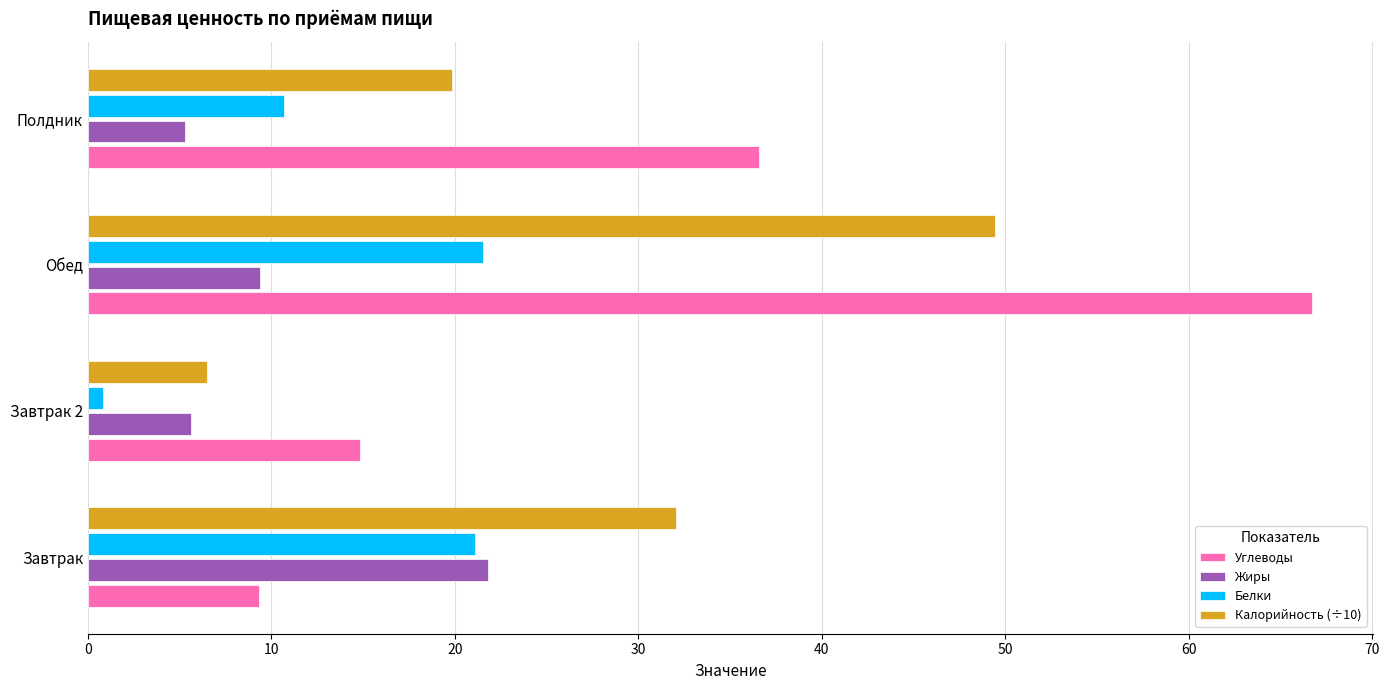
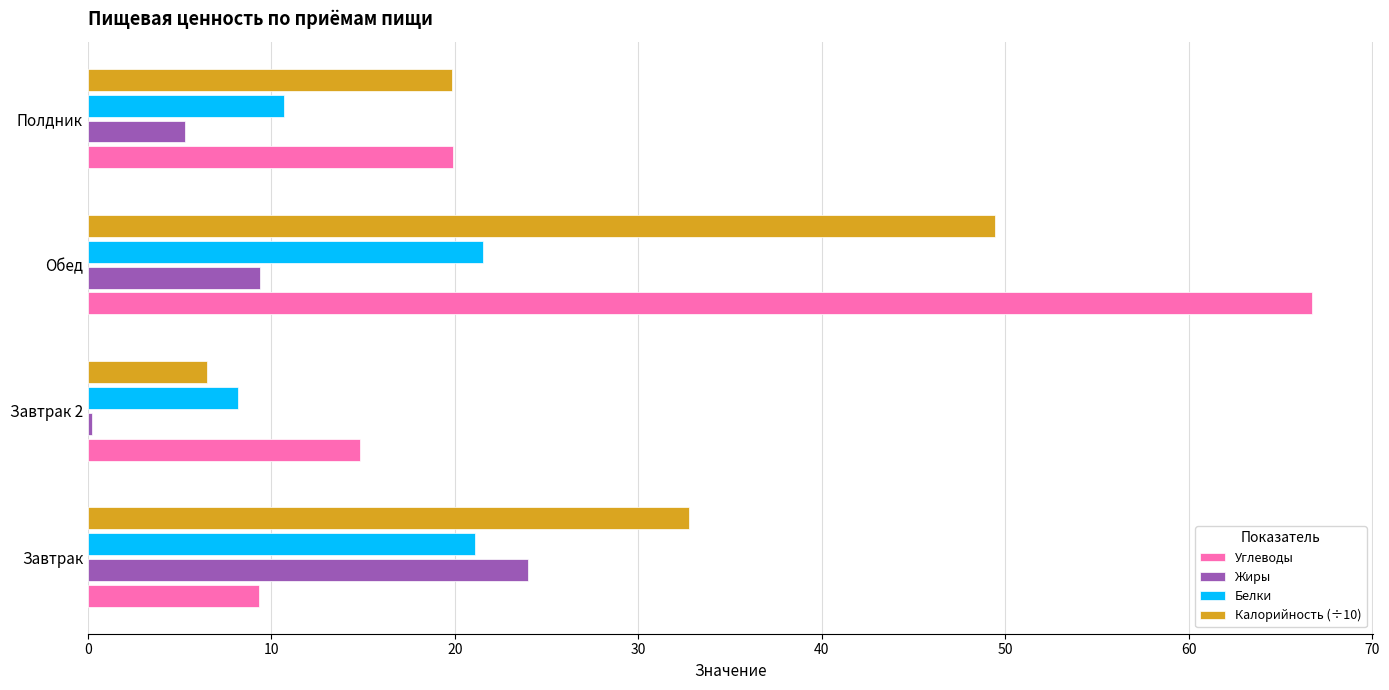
  {
    "Углеводы": {
-     "Полдник": 36.6,
+     "Полдник": 19.9,
      "Обед": 66.7,
      "Завтрак 2": 14.8,
      "Завтрак": 9.3
    },
    "Жиры": {
      "Полдник": 5.3,
      "Обед": 9.4,
-     "Завтрак 2": 5.6,
-     "Завтрак": 21.8
+     "Завтрак 2": 0.2,
+     "Завтрак": 24.0
    },
    "Белки": {
      "Полдник": 10.7,
      "Обед": 21.5,
-     "Завтрак 2": 0.8,
+     "Завтрак 2": 8.2,
      "Завтрак": 21.1
    },
    "Калорийность (÷10)": {
      "Полдник": 19.8,
      "Обед": 49.4,
      "Завтрак 2": 6.5,
-     "Завтрак": 32.0
+     "Завтрак": 32.7
    }
  }
